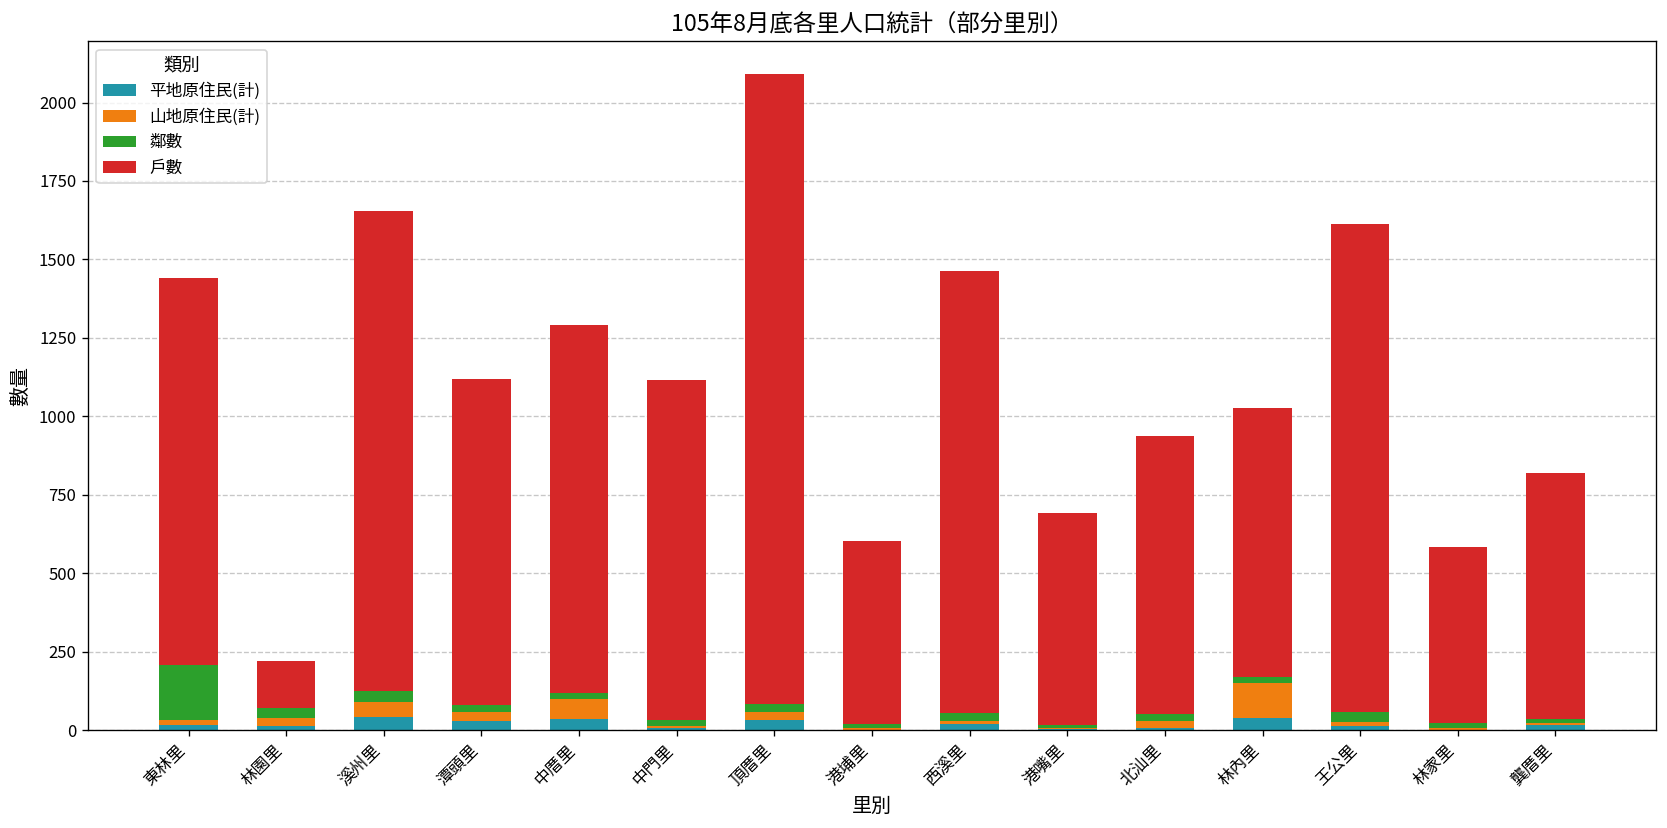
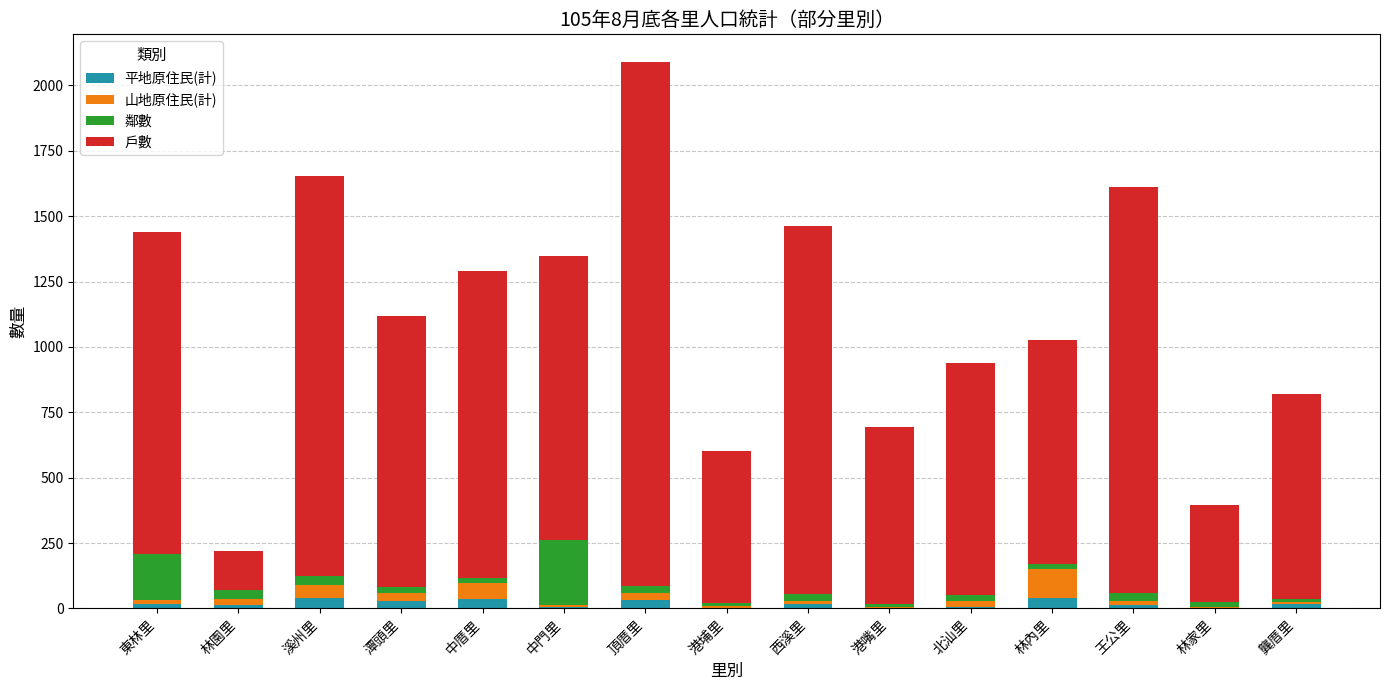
  {
    "平地原住民(計)": {
      "東林里": 20,
      "林園里": 10,
      "溪州里": 40,
      "潭頭里": 30,
      "中厝里": 40,
      "頂厝里": 30,
      "西溪里": 20,
      "林內里": 40,
      "王公里": 10,
      "龔厝里": 20
    },
    "山地原住民(計)": {
      "東林里": 20,
      "林園里": 30,
      "溪州里": 50,
      "潭頭里": 30,
      "中厝里": 60,
      "頂厝里": 30,
      "西溪里": 10,
      "北汕里": 20,
      "林內里": 110,
      "王公里": 20
    },
    "鄰數": {
      "東林里": 180,
      "林園里": 30,
      "溪州里": 30,
      "潭頭里": 20,
      "中厝里": 20,
-     "中門里": 20,
+     "中門里": 250,
      "頂厝里": 30,
      "港埔里": 10,
      "西溪里": 30,
      "港嘴里": 10,
      "北汕里": 20,
      "林內里": 20,
      "王公里": 30,
      "林家里": 20,
      "龔厝里": 10
    },
    "戶數": {
      "東林里": 1230,
      "林園里": 150,
      "溪州里": 1530,
      "潭頭里": 1040,
      "中厝里": 1170,
      "中門里": 1090,
      "頂厝里": 2010,
      "港埔里": 580,
      "西溪里": 1410,
      "港嘴里": 680,
      "北汕里": 890,
      "林內里": 860,
      "王公里": 1560,
-     "林家里": 560,
+     "林家里": 370,
      "龔厝里": 780
    }
  }
